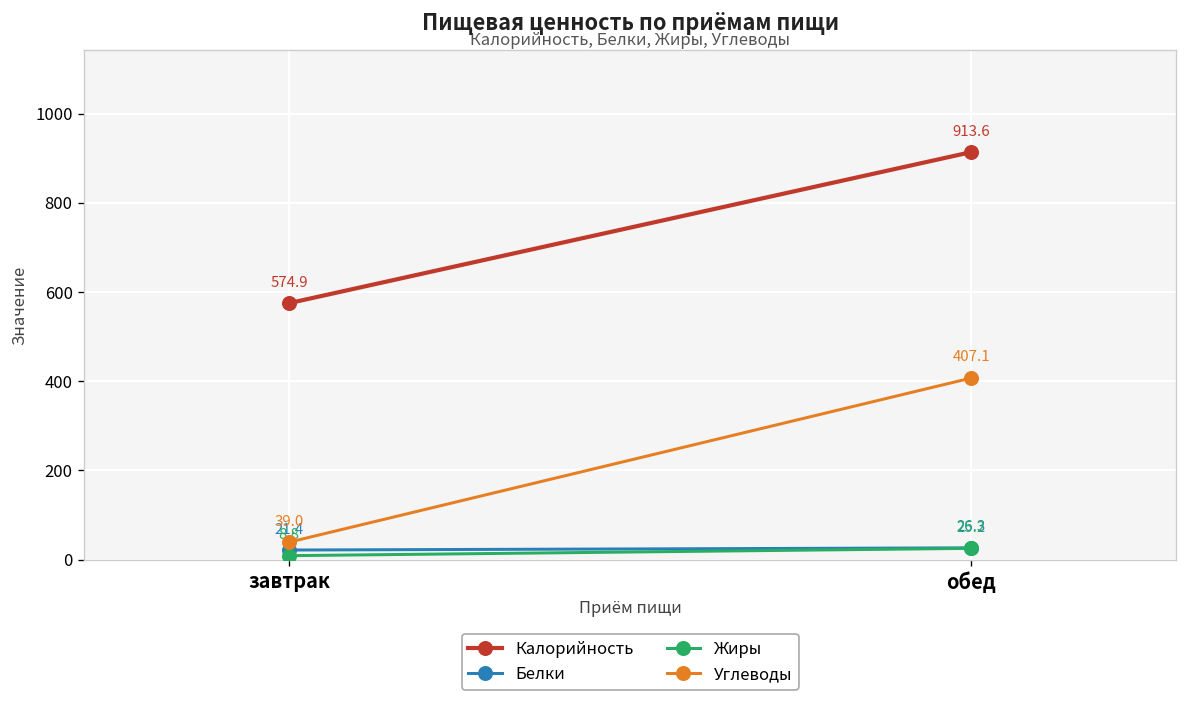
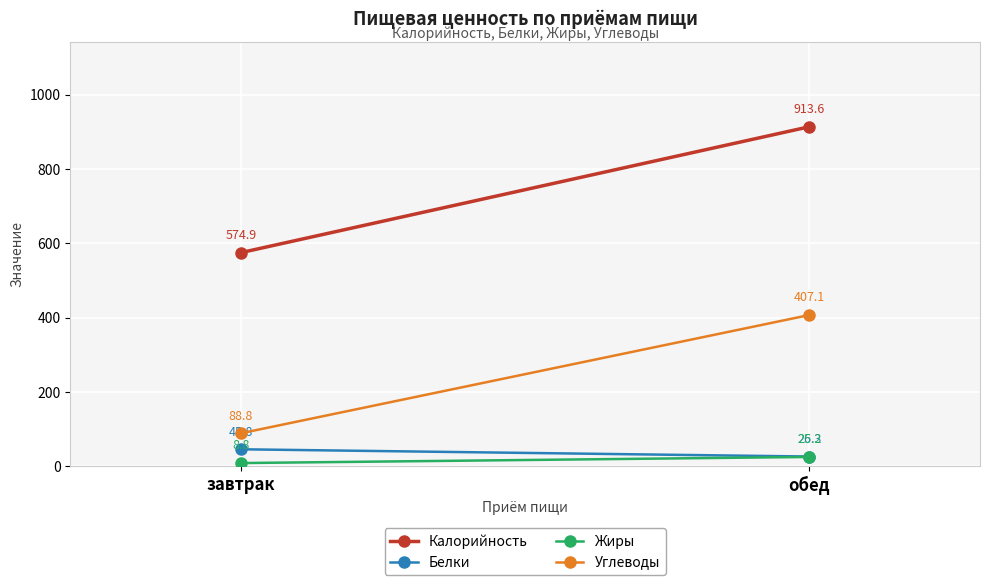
  {
    "Калорийность": {
      "завтрак": 574.9,
      "обед": 913.6
    },
    "Белки": {
-     "завтрак": 21.4
+     "завтрак": 45.8
    },
    "Углеводы": {
-     "завтрак": 39.0,
+     "завтрак": 88.8,
      "обед": 407.1
    }
  }
